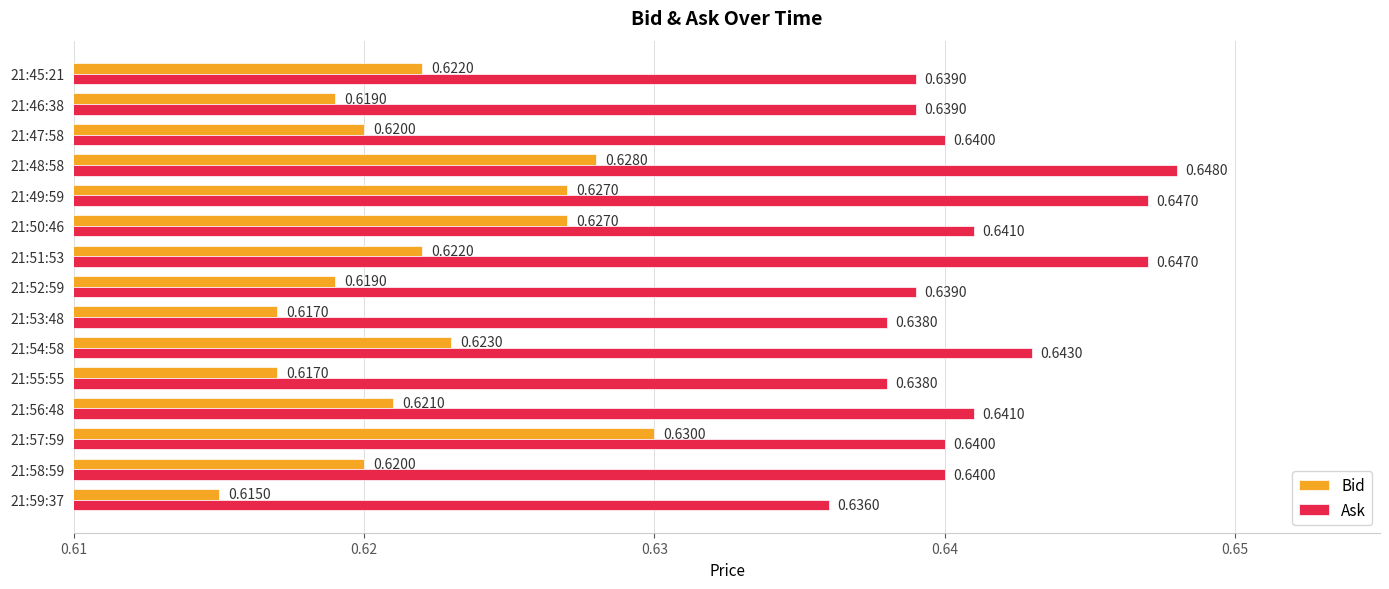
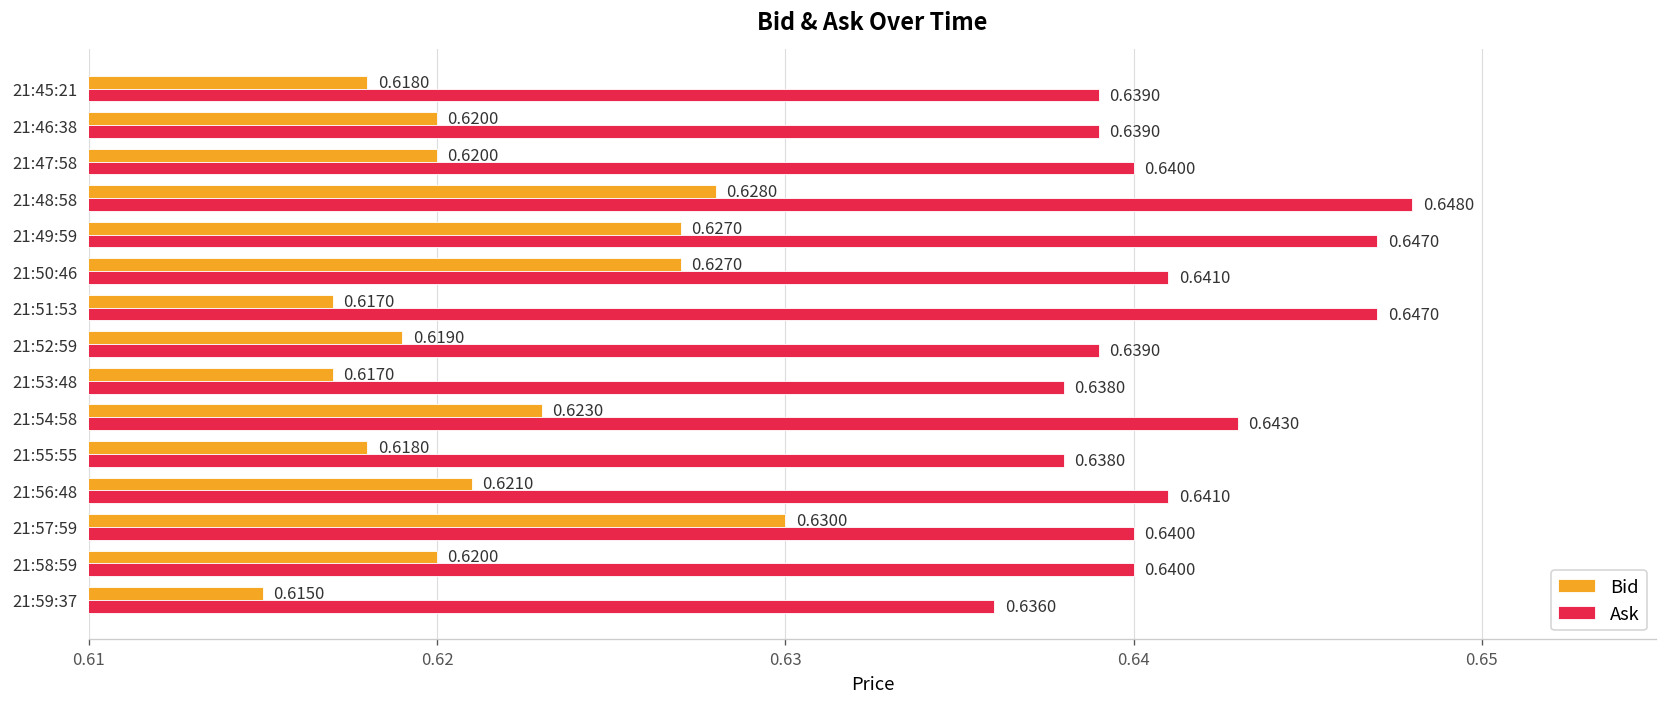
  {
    "Bid": {
-     "21:45:21": 0.6220,
-     "21:46:38": 0.6190,
+     "21:45:21": 0.6180,
+     "21:46:38": 0.6200,
      "21:47:58": 0.6200,
      "21:48:58": 0.6280,
      "21:49:59": 0.6270,
      "21:50:46": 0.6270,
-     "21:51:53": 0.6220,
+     "21:51:53": 0.6170,
      "21:52:59": 0.6190,
      "21:53:48": 0.6170,
      "21:54:58": 0.6230,
-     "21:55:55": 0.6170,
+     "21:55:55": 0.6180,
      "21:56:48": 0.6210,
      "21:57:59": 0.6300,
      "21:58:59": 0.6200,
      "21:59:37": 0.6150
    },
    "Ask": {
      "21:45:21": 0.6390,
      "21:46:38": 0.6390,
      "21:47:58": 0.6400,
      "21:48:58": 0.6480,
      "21:49:59": 0.6470,
      "21:50:46": 0.6410,
      "21:51:53": 0.6470,
      "21:52:59": 0.6390,
      "21:53:48": 0.6380,
      "21:54:58": 0.6430,
      "21:55:55": 0.6380,
      "21:56:48": 0.6410,
      "21:57:59": 0.6400,
      "21:58:59": 0.6400,
      "21:59:37": 0.6360
    }
  }
